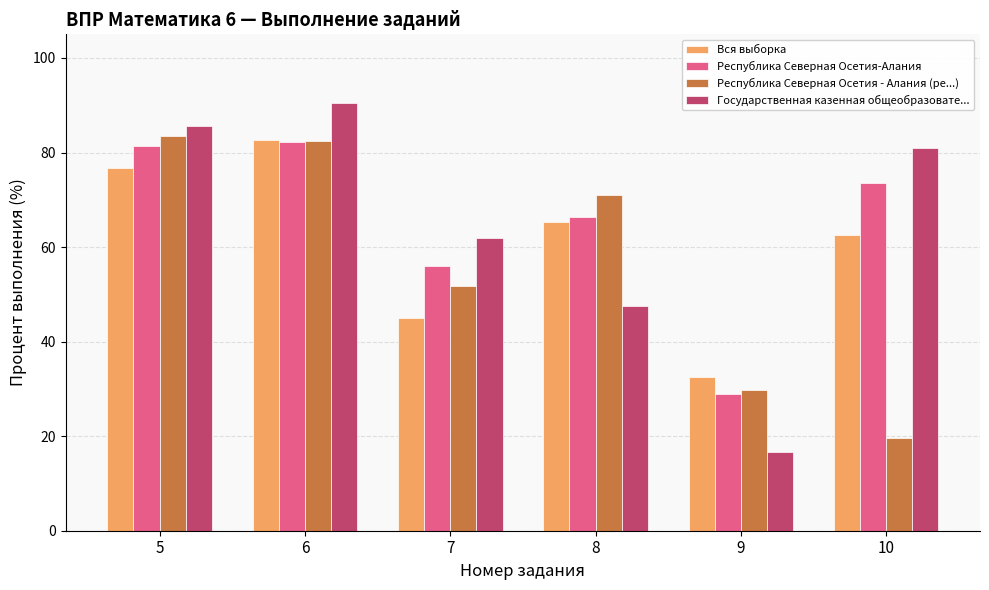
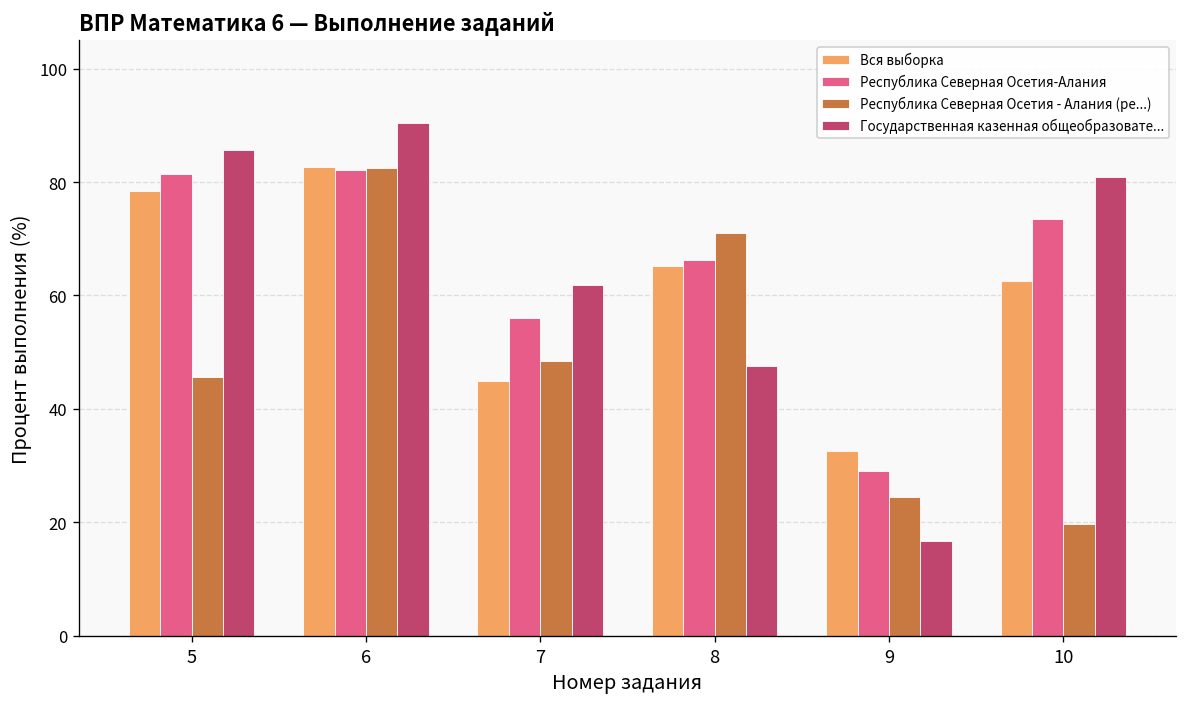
  {
    "Вся выборка": {
-     "5": 77,
+     "5": 78,
      "6": 83,
      "7": 45,
      "8": 65,
      "9": 33,
      "10": 63
    },
    "Республика Северная Осетия - Алания (ре...)": {
-     "5": 84,
+     "5": 46,
      "6": 82,
-     "7": 52,
+     "7": 48,
      "8": 71,
-     "9": 30,
+     "9": 24,
      "10": 20
    }
  }
